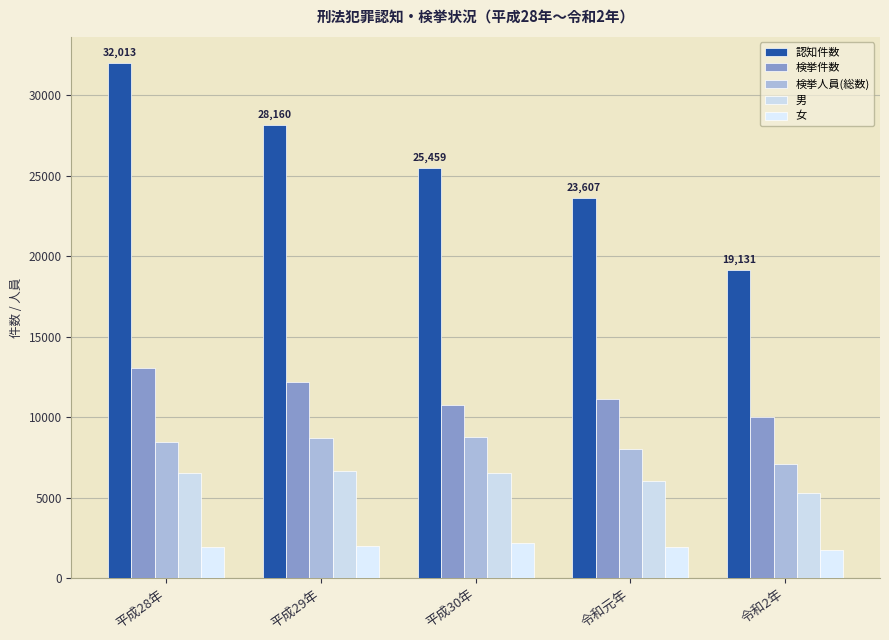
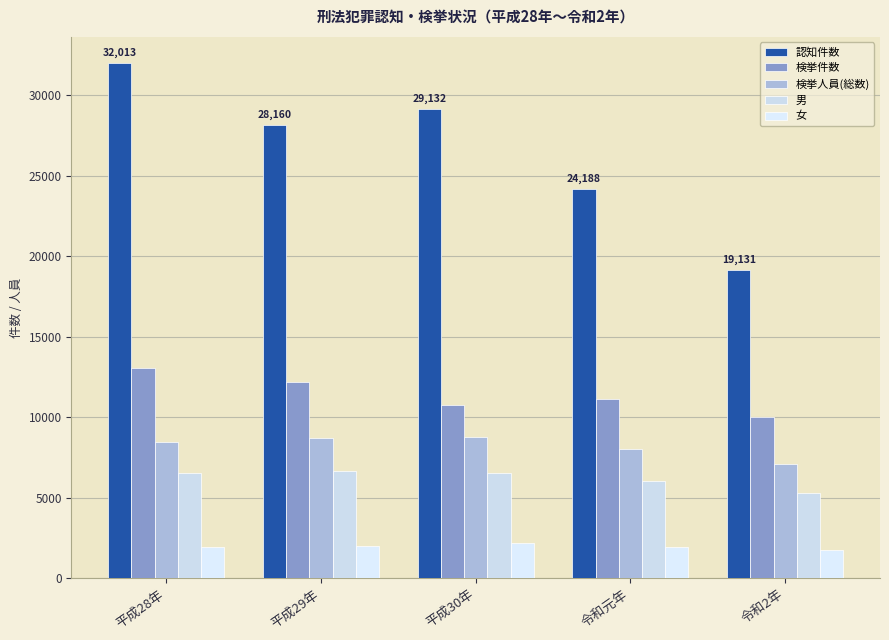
  {
    "認知件数": {
      "平成28年": "32,013",
      "平成29年": "28,160",
-     "平成30年": "25,459",
-     "令和元年": "23,607",
+     "平成30年": "29,132",
+     "令和元年": "24,188",
      "令和2年": "19,131"
    }
  }
